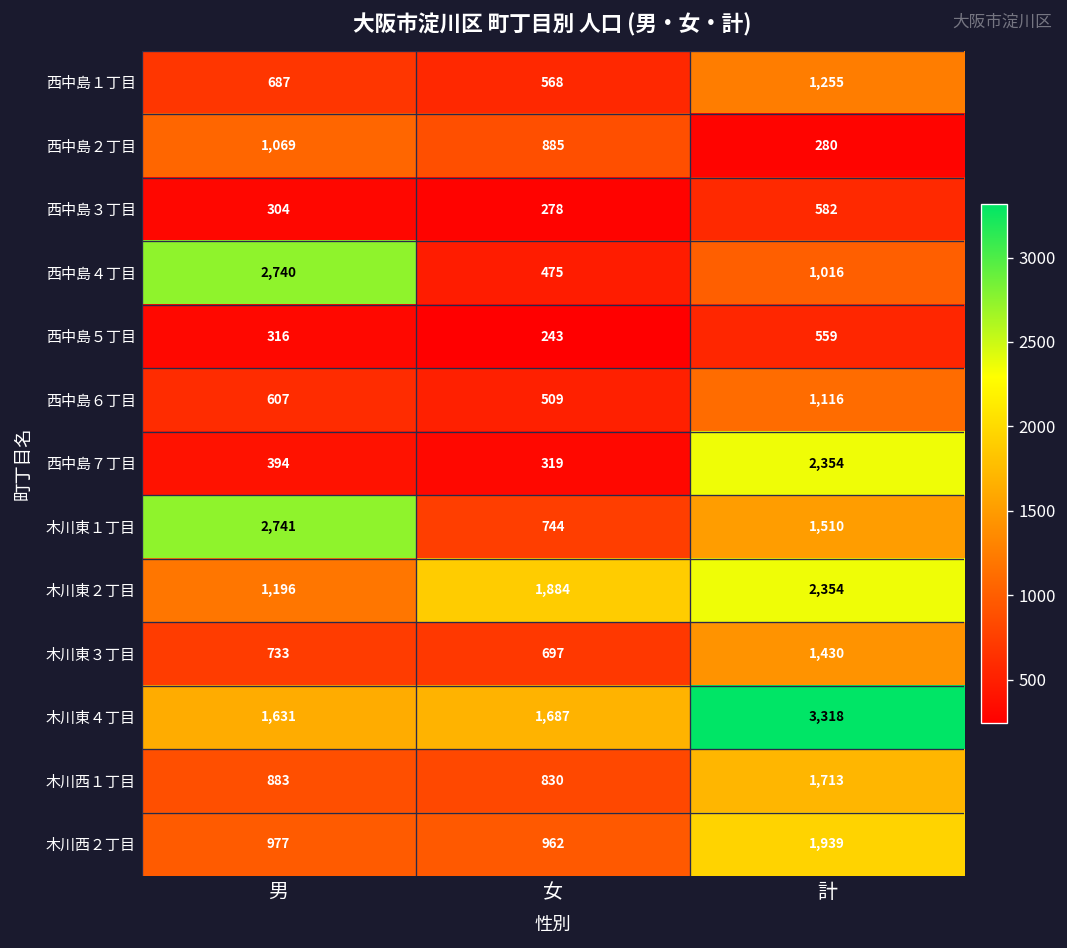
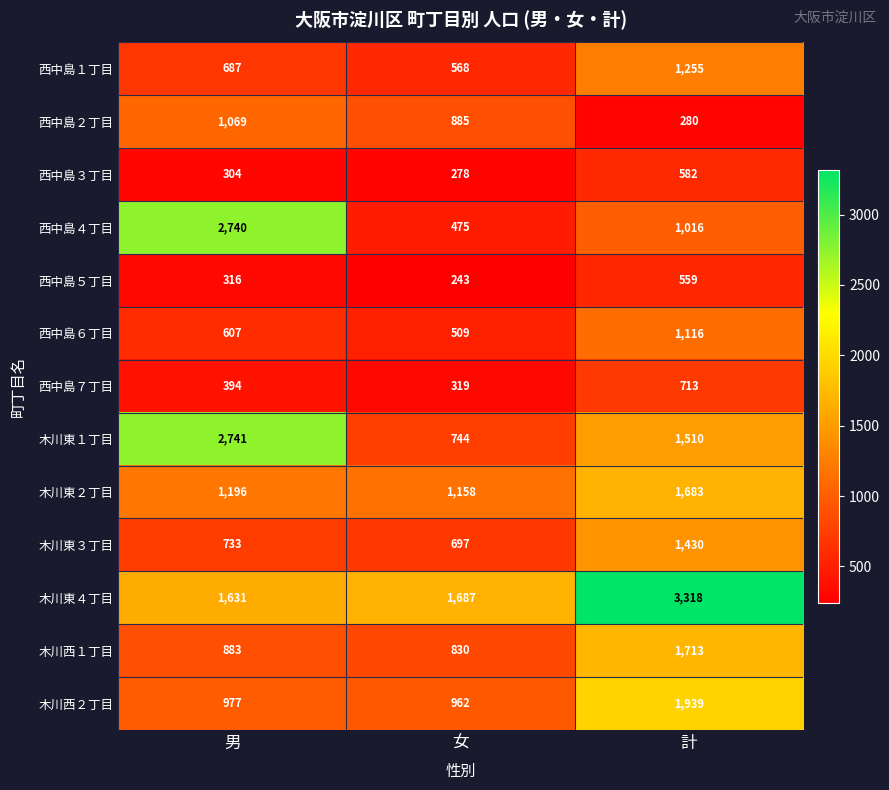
  {
    "西中島１丁目": {
      "男": "687",
      "女": "568",
      "計": "1,255"
    },
    "西中島２丁目": {
      "男": "1,069",
      "女": "885",
      "計": "280"
    },
    "西中島３丁目": {
      "男": "304",
      "女": "278",
      "計": "582"
    },
    "西中島４丁目": {
      "男": "2,740",
      "女": "475",
      "計": "1,016"
    },
    "西中島５丁目": {
      "男": "316",
      "女": "243",
      "計": "559"
    },
    "西中島６丁目": {
      "男": "607",
      "女": "509",
      "計": "1,116"
    },
    "西中島７丁目": {
      "男": "394",
      "女": "319",
-     "計": "2,354"
+     "計": "713"
    },
    "木川東１丁目": {
      "男": "2,741",
      "女": "744",
      "計": "1,510"
    },
    "木川東２丁目": {
      "男": "1,196",
-     "女": "1,884",
-     "計": "2,354"
+     "女": "1,158",
+     "計": "1,683"
    },
    "木川東３丁目": {
      "男": "733",
      "女": "697",
      "計": "1,430"
    },
    "木川東４丁目": {
      "男": "1,631",
      "女": "1,687",
      "計": "3,318"
    },
    "木川西１丁目": {
      "男": "883",
      "女": "830",
      "計": "1,713"
    },
    "木川西２丁目": {
      "男": "977",
      "女": "962",
      "計": "1,939"
    }
  }
